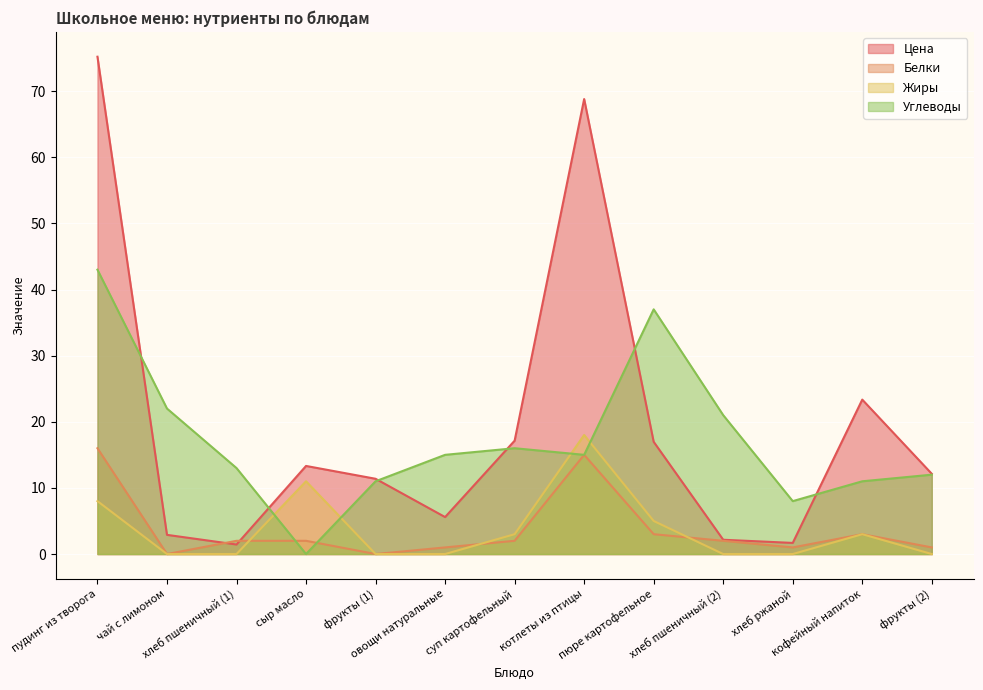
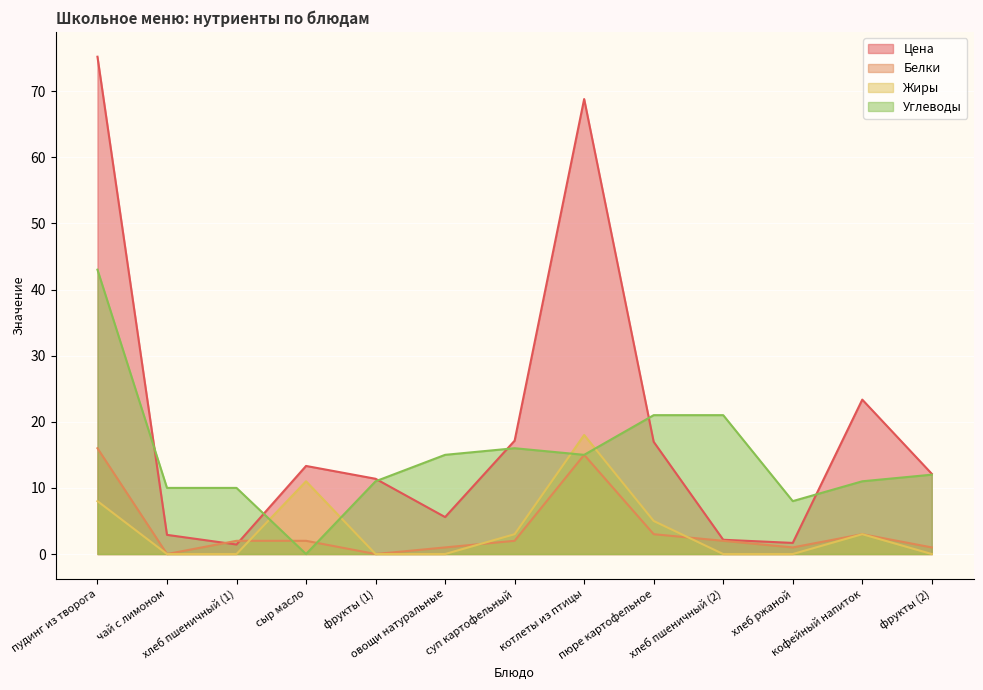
  {
    "Углеводы": {
      "пудинг из творога": 43,
-     "чай с лимоном": 22,
-     "хлеб пшеничный (1)": 13,
+     "чай с лимоном": 10,
+     "хлеб пшеничный (1)": 10,
      "сыр масло": 0,
      "овощи натуральные": 15,
      "суп картофельный": 16,
-     "пюре картофельное": 37,
+     "пюре картофельное": 21,
      "хлеб пшеничный (2)": 21,
      "хлеб ржаной": 8,
      "кофейный напиток": 11
    }
  }
